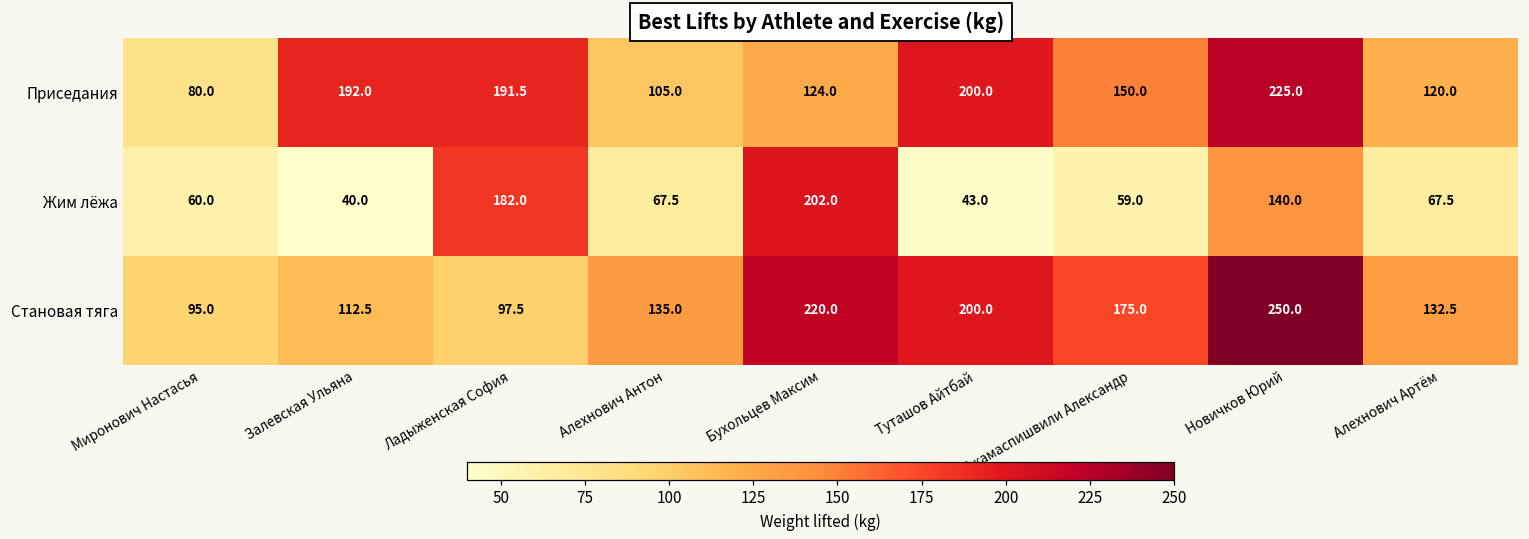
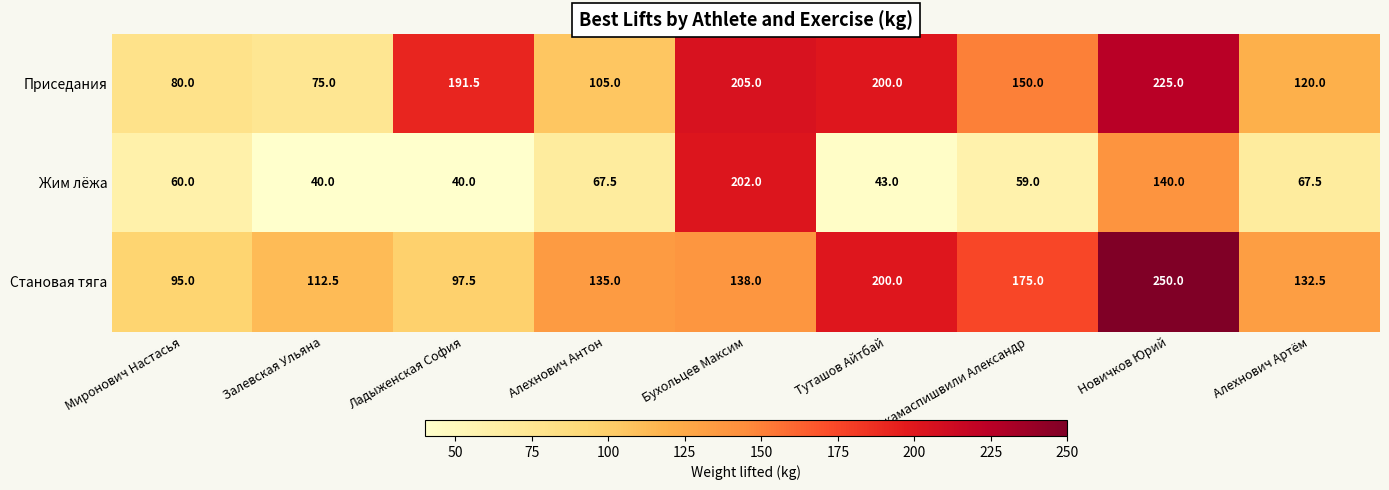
  {
    "Приседания": {
      "Миронович Настасья": 80.0,
-     "Залевская Ульяна": 192.0,
+     "Залевская Ульяна": 75.0,
      "Ладыженская София": 191.5,
      "Алехнович Антон": 105.0,
-     "Бухольцев Максим": 124.0,
+     "Бухольцев Максим": 205.0,
      "Туташов Айтбай": 200.0,
      "Джамаспишвили Александр": 150.0,
      "Новичков Юрий": 225.0,
      "Алехнович Артём": 120.0
    },
    "Жим лёжа": {
      "Миронович Настасья": 60.0,
      "Залевская Ульяна": 40.0,
-     "Ладыженская София": 182.0,
+     "Ладыженская София": 40.0,
      "Алехнович Антон": 67.5,
      "Бухольцев Максим": 202.0,
      "Туташов Айтбай": 43.0,
      "Джамаспишвили Александр": 59.0,
      "Новичков Юрий": 140.0,
      "Алехнович Артём": 67.5
    },
    "Становая тяга": {
      "Миронович Настасья": 95.0,
      "Залевская Ульяна": 112.5,
      "Ладыженская София": 97.5,
      "Алехнович Антон": 135.0,
-     "Бухольцев Максим": 220.0,
+     "Бухольцев Максим": 138.0,
      "Туташов Айтбай": 200.0,
      "Джамаспишвили Александр": 175.0,
      "Новичков Юрий": 250.0,
      "Алехнович Артём": 132.5
    }
  }
